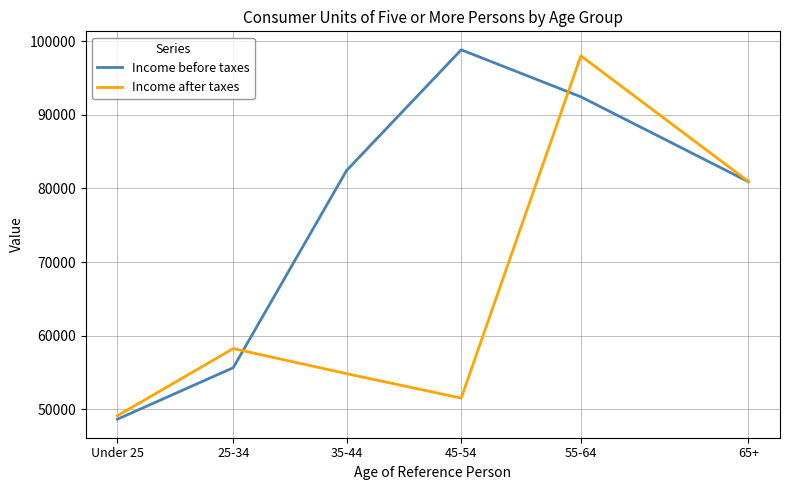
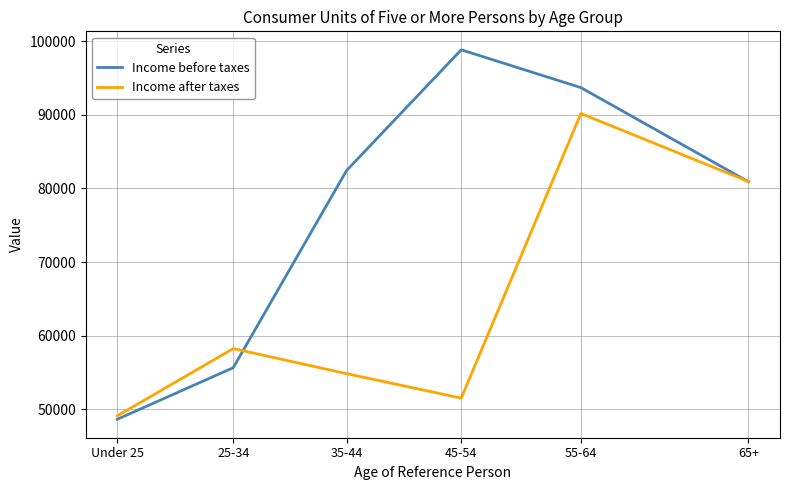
  {
    "Income before taxes": {
      "Under 25": 49000,
      "25-34": 56000,
      "35-44": 82000,
      "45-54": 99000,
-     "55-64": 92000
+     "55-64": 94000
    },
    "Income after taxes": {
      "Under 25": 49000,
      "25-34": 58000,
      "35-44": 55000,
      "45-54": 52000,
-     "55-64": 98000
+     "55-64": 90000
    }
  }
